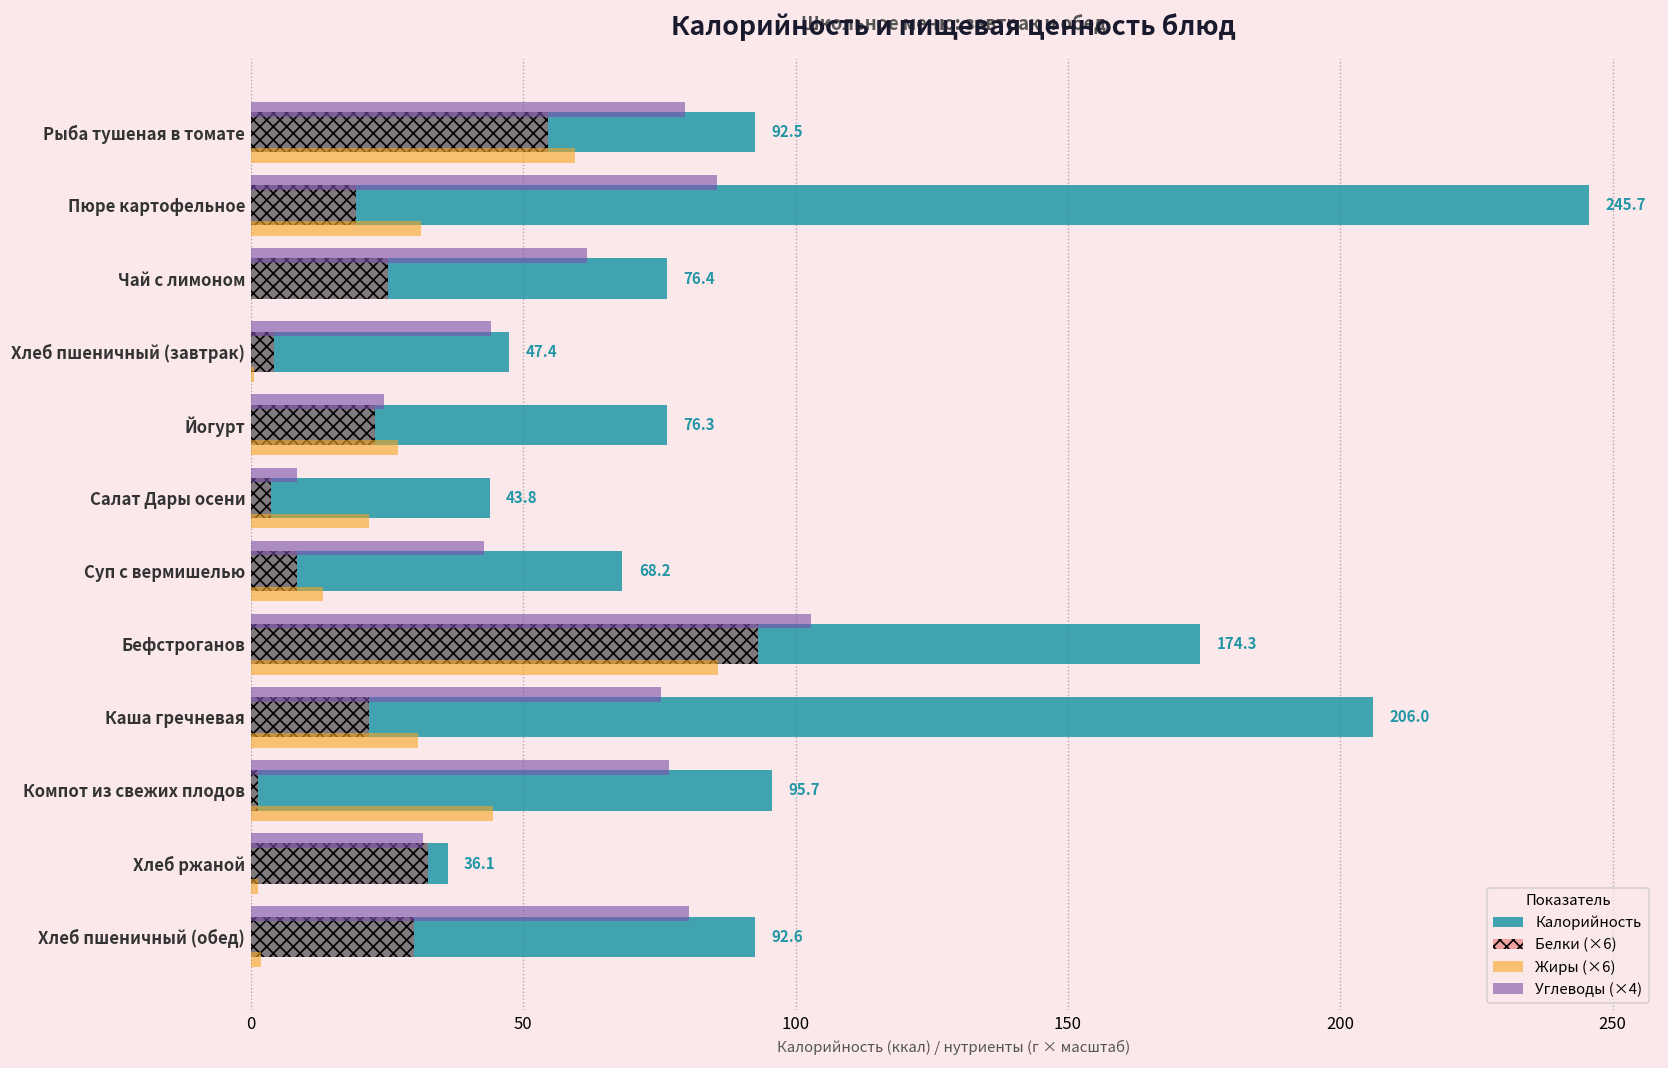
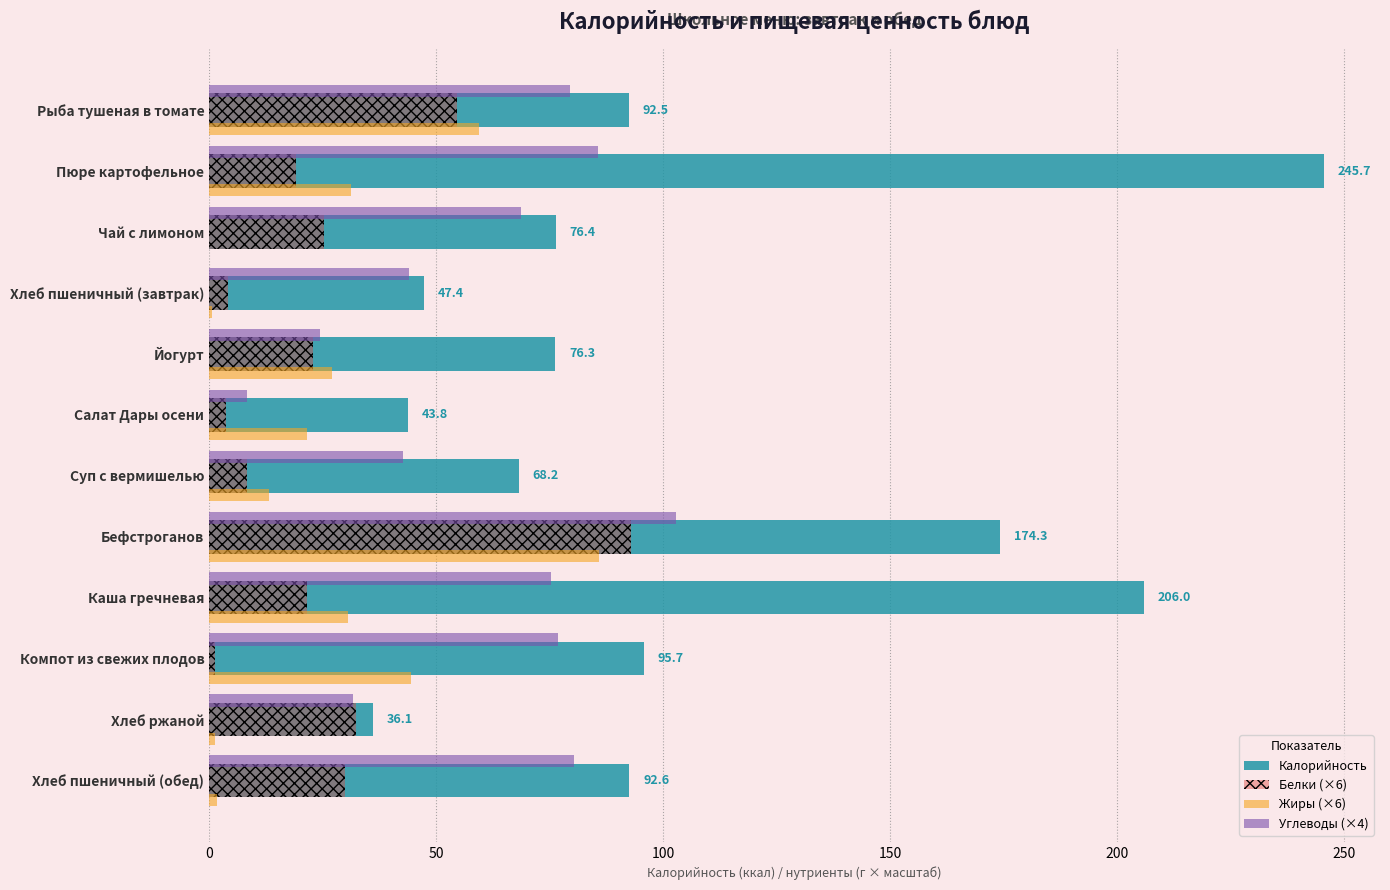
  {
    "Калорийность": {
      "Рыба тушеная в томате": 92.5,
      "Пюре картофельное": 245.7,
      "Чай с лимоном": 76.4,
      "Хлеб пшеничный (завтрак)": 47.4,
      "Йогурт": 76.3,
      "Салат Дары осени": 43.8,
      "Суп с вермишелью": 68.2,
      "Бефстроганов": 174.3,
      "Каша гречневая": 206.0,
      "Компот из свежих плодов": 95.7,
      "Хлеб ржаной": 36.1,
      "Хлеб пшеничный (обед)": 92.6
    },
    "Жиры (×6)": {
      "Рыба тушеная в томате": 59,
      "Пюре картофельное": 31,
      "Чай с лимоном": 0,
      "Хлеб пшеничный (завтрак)": 1,
      "Йогурт": 27,
      "Салат Дары осени": 22,
      "Суп с вермишелью": 13,
      "Бефстроганов": 86,
      "Каша гречневая": 31,
      "Компот из свежих плодов": 44,
      "Хлеб ржаной": 1,
      "Хлеб пшеничный (обед)": 2
    },
    "Углеводы (×4)": {
      "Рыба тушеная в томате": 80,
      "Пюре картофельное": 86,
-     "Чай с лимоном": 62,
+     "Чай с лимоном": 69,
      "Хлеб пшеничный (завтрак)": 44,
      "Йогурт": 24,
      "Салат Дары осени": 8,
      "Суп с вермишелью": 43,
      "Бефстроганов": 103,
      "Каша гречневая": 75,
      "Компот из свежих плодов": 77,
      "Хлеб ржаной": 32,
      "Хлеб пшеничный (обед)": 80
    }
  }
